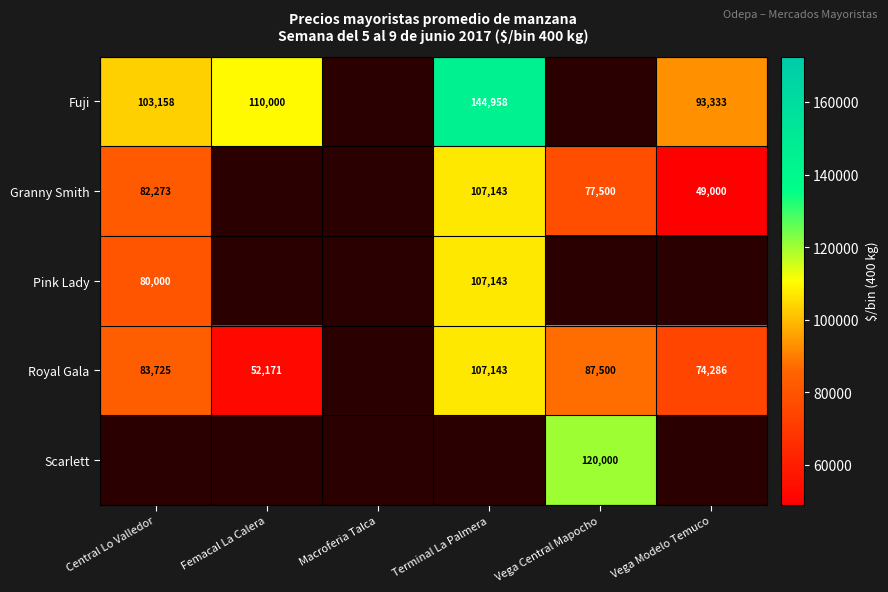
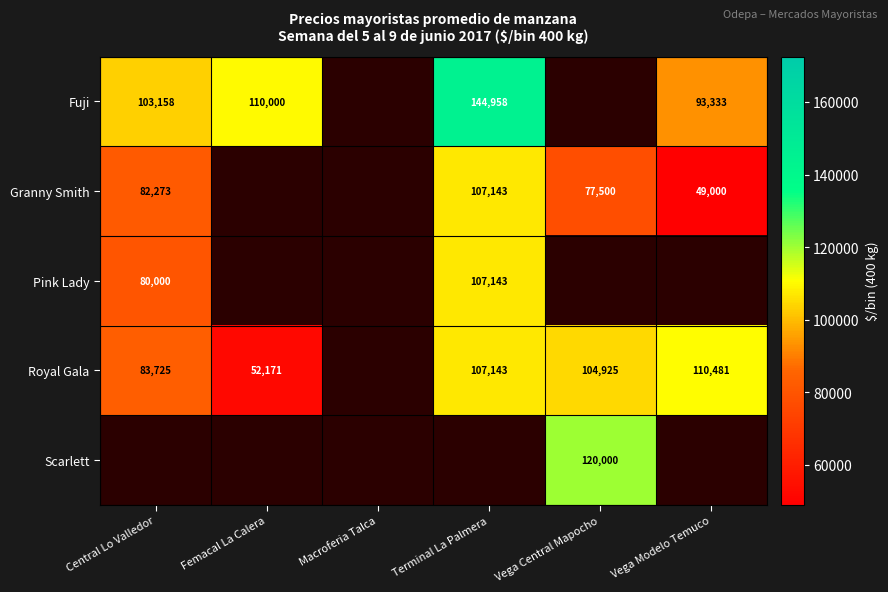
  {
    "Fuji": {
      "Central Lo Valledor": "103,158",
      "Femacal La Calera": "110,000",
      "Terminal La Palmera": "144,958",
      "Vega Modelo Temuco": "93,333"
    },
    "Granny Smith": {
      "Central Lo Valledor": "82,273",
      "Terminal La Palmera": "107,143",
      "Vega Central Mapocho": "77,500",
      "Vega Modelo Temuco": "49,000"
    },
    "Pink Lady": {
      "Central Lo Valledor": "80,000",
      "Terminal La Palmera": "107,143"
    },
    "Royal Gala": {
      "Central Lo Valledor": "83,725",
      "Femacal La Calera": "52,171",
      "Terminal La Palmera": "107,143",
-     "Vega Central Mapocho": "87,500",
-     "Vega Modelo Temuco": "74,286"
+     "Vega Central Mapocho": "104,925",
+     "Vega Modelo Temuco": "110,481"
    },
    "Scarlett": {
      "Vega Central Mapocho": "120,000"
    }
  }
